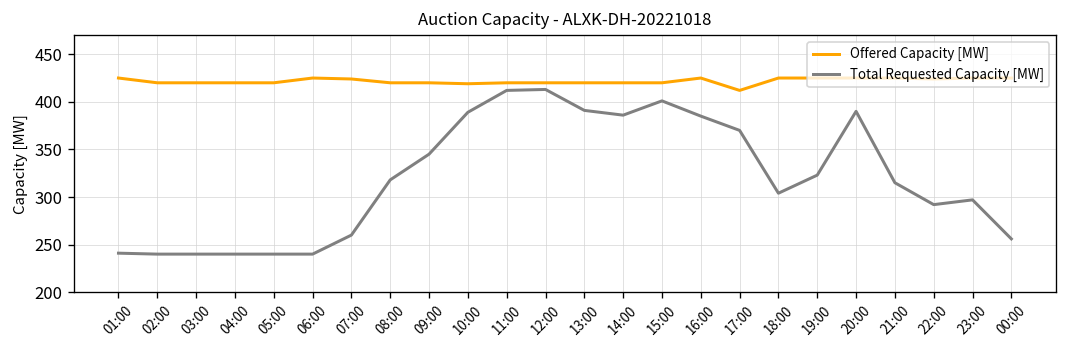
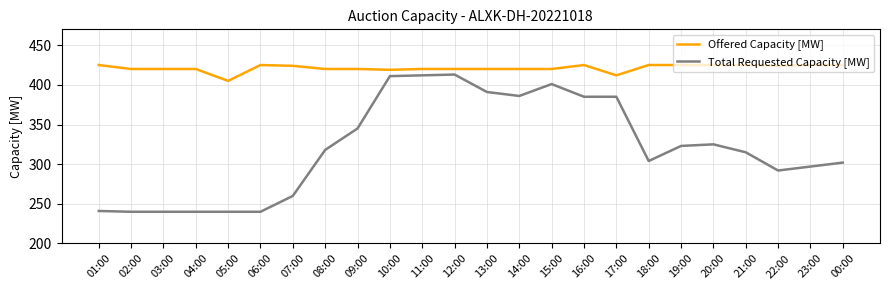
  {
    "Offered Capacity [MW]": {
      "01:00": 430,
      "02:00": 420,
      "03:00": 420,
      "04:00": 420,
-     "05:00": 420,
+     "05:00": 410,
      "06:00": 430,
      "07:00": 420,
      "08:00": 420,
      "09:00": 420,
      "10:00": 420,
      "11:00": 420,
      "12:00": 420,
      "13:00": 420,
      "14:00": 420,
      "15:00": 420,
      "16:00": 430,
      "17:00": 410,
      "18:00": 430
    },
    "Total Requested Capacity [MW]": {
      "01:00": 240,
      "02:00": 240,
      "03:00": 240,
      "04:00": 240,
      "05:00": 240,
      "06:00": 240,
      "07:00": 260,
      "08:00": 320,
      "09:00": 350,
-     "10:00": 390,
+     "10:00": 410,
      "11:00": 410,
      "12:00": 410,
      "13:00": 390,
      "14:00": 390,
      "15:00": 400,
      "16:00": 390,
-     "17:00": 370,
+     "17:00": 390,
      "18:00": 300,
      "19:00": 320,
-     "20:00": 390,
+     "20:00": 330,
      "21:00": 320,
      "22:00": 290,
      "23:00": 300,
-     "00:00": 260
+     "00:00": 300
    }
  }
